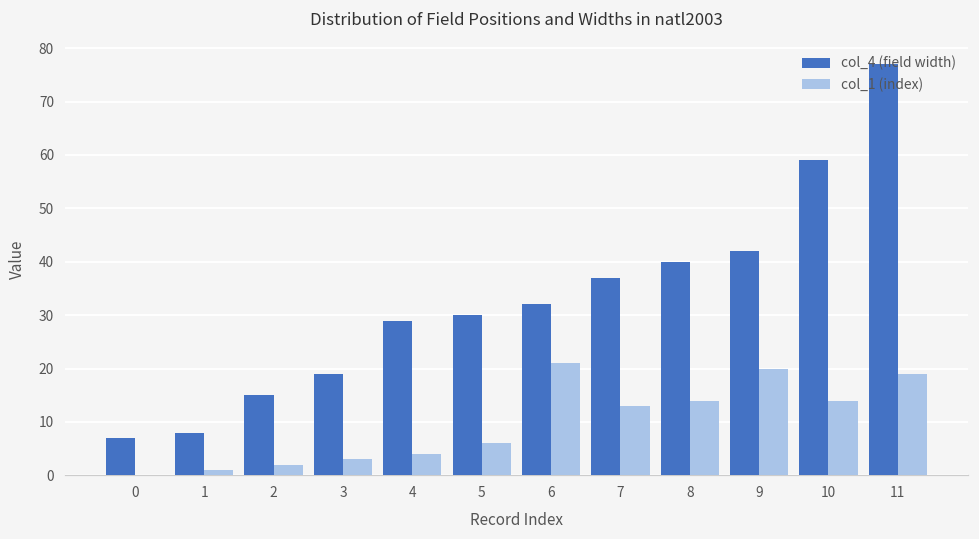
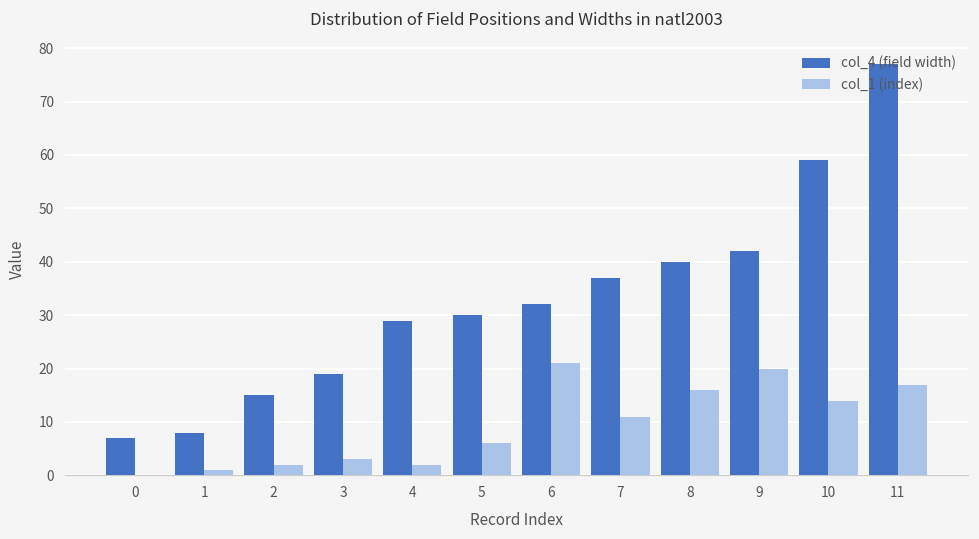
  {
    "col_4 (field width)": {
      "0": 7,
      "1": 8,
      "2": 15,
      "3": 19,
      "4": 29,
      "5": 30,
      "6": 32,
      "7": 37,
      "8": 40,
      "9": 42,
      "10": 59,
      "11": 77
    },
    "col_1 (index)": {
      "0": 0,
      "1": 1,
      "2": 2,
      "3": 3,
-     "4": 4,
+     "4": 2,
      "5": 6,
      "6": 21,
-     "7": 13,
-     "8": 14,
+     "7": 11,
+     "8": 16,
      "9": 20,
      "10": 14,
-     "11": 19
+     "11": 17
    }
  }
